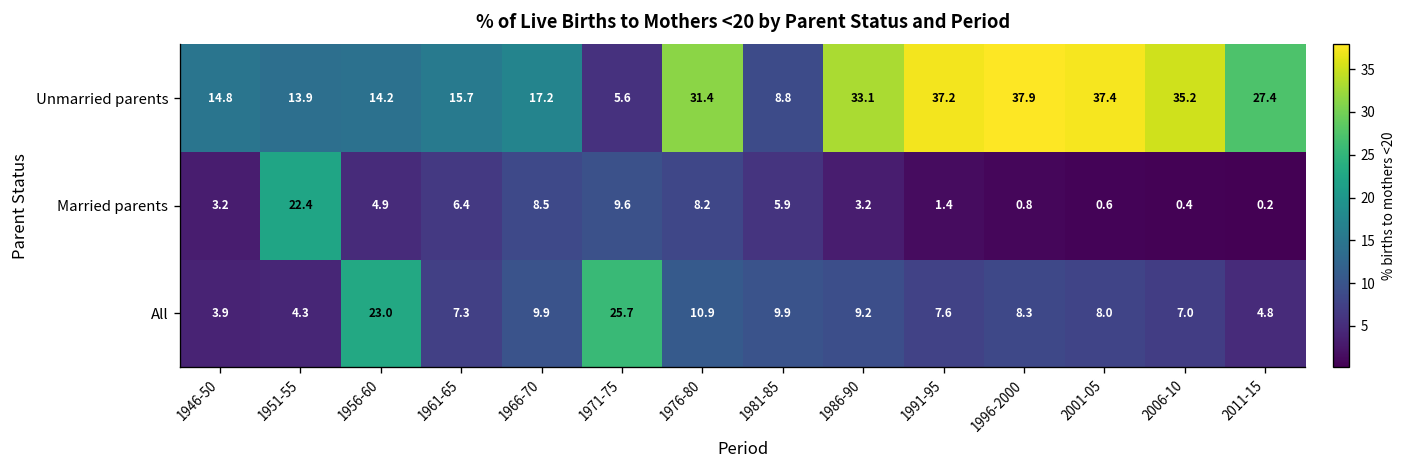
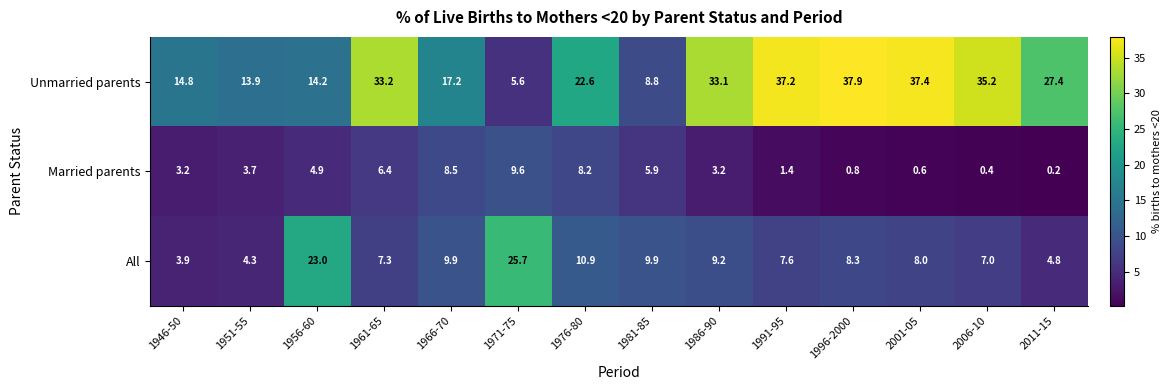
  {
    "Unmarried parents": {
      "1946-50": 14.8,
      "1951-55": 13.9,
      "1956-60": 14.2,
-     "1961-65": 15.7,
+     "1961-65": 33.2,
      "1966-70": 17.2,
      "1971-75": 5.6,
-     "1976-80": 31.4,
+     "1976-80": 22.6,
      "1981-85": 8.8,
      "1986-90": 33.1,
      "1991-95": 37.2,
      "1996-2000": 37.9,
      "2001-05": 37.4,
      "2006-10": 35.2,
      "2011-15": 27.4
    },
    "Married parents": {
      "1946-50": 3.2,
-     "1951-55": 22.4,
+     "1951-55": 3.7,
      "1956-60": 4.9,
      "1961-65": 6.4,
      "1966-70": 8.5,
      "1971-75": 9.6,
      "1976-80": 8.2,
      "1981-85": 5.9,
      "1986-90": 3.2,
      "1991-95": 1.4,
      "1996-2000": 0.8,
      "2001-05": 0.6,
      "2006-10": 0.4,
      "2011-15": 0.2
    },
    "All": {
      "1946-50": 3.9,
      "1951-55": 4.3,
      "1956-60": 23.0,
      "1961-65": 7.3,
      "1966-70": 9.9,
      "1971-75": 25.7,
      "1976-80": 10.9,
      "1981-85": 9.9,
      "1986-90": 9.2,
      "1991-95": 7.6,
      "1996-2000": 8.3,
      "2001-05": 8.0,
      "2006-10": 7.0,
      "2011-15": 4.8
    }
  }
